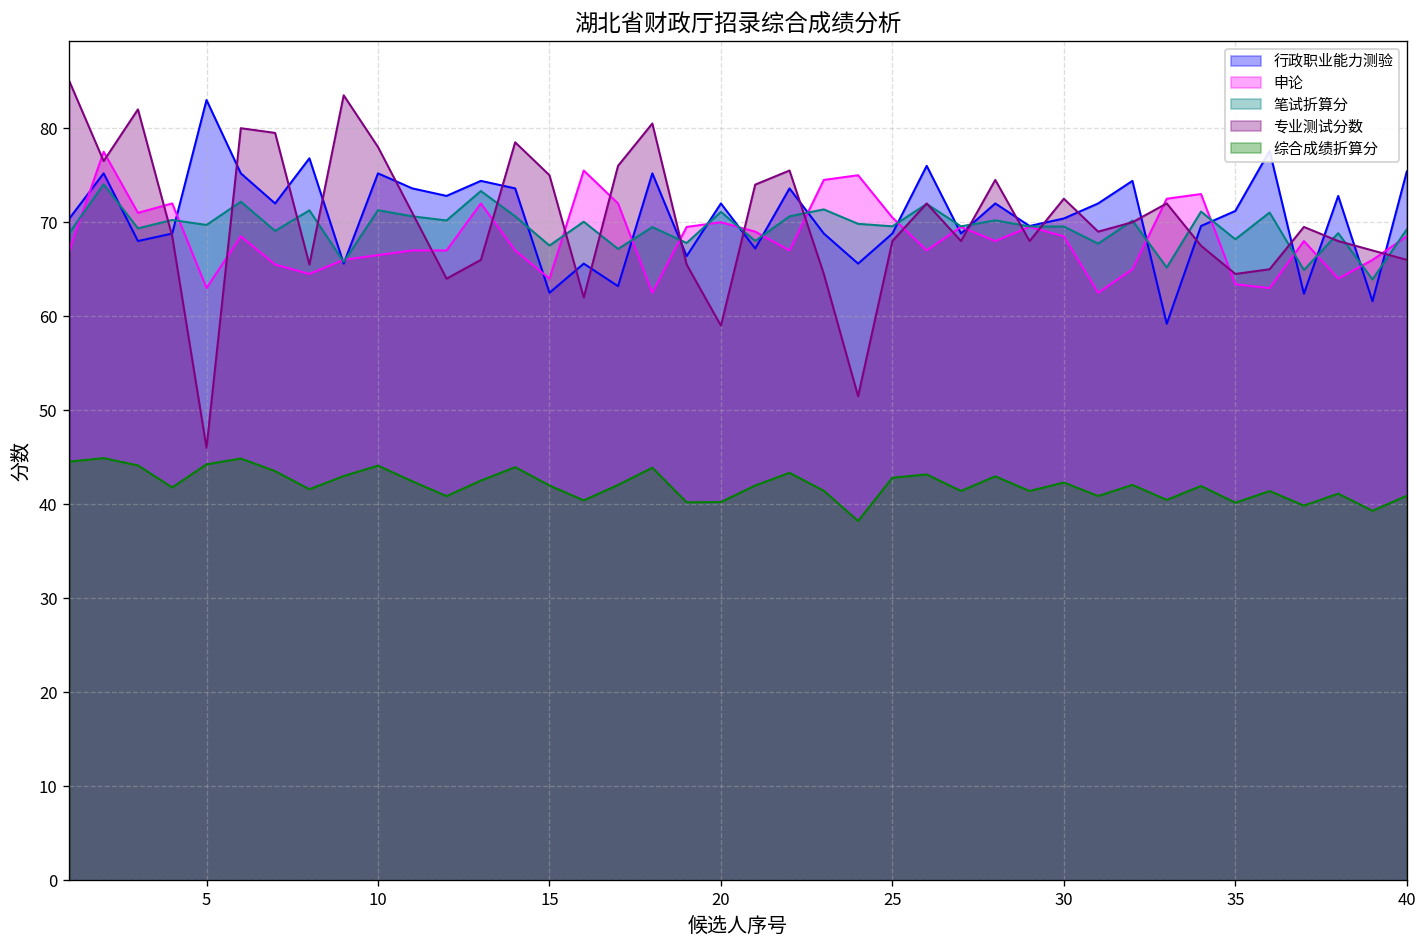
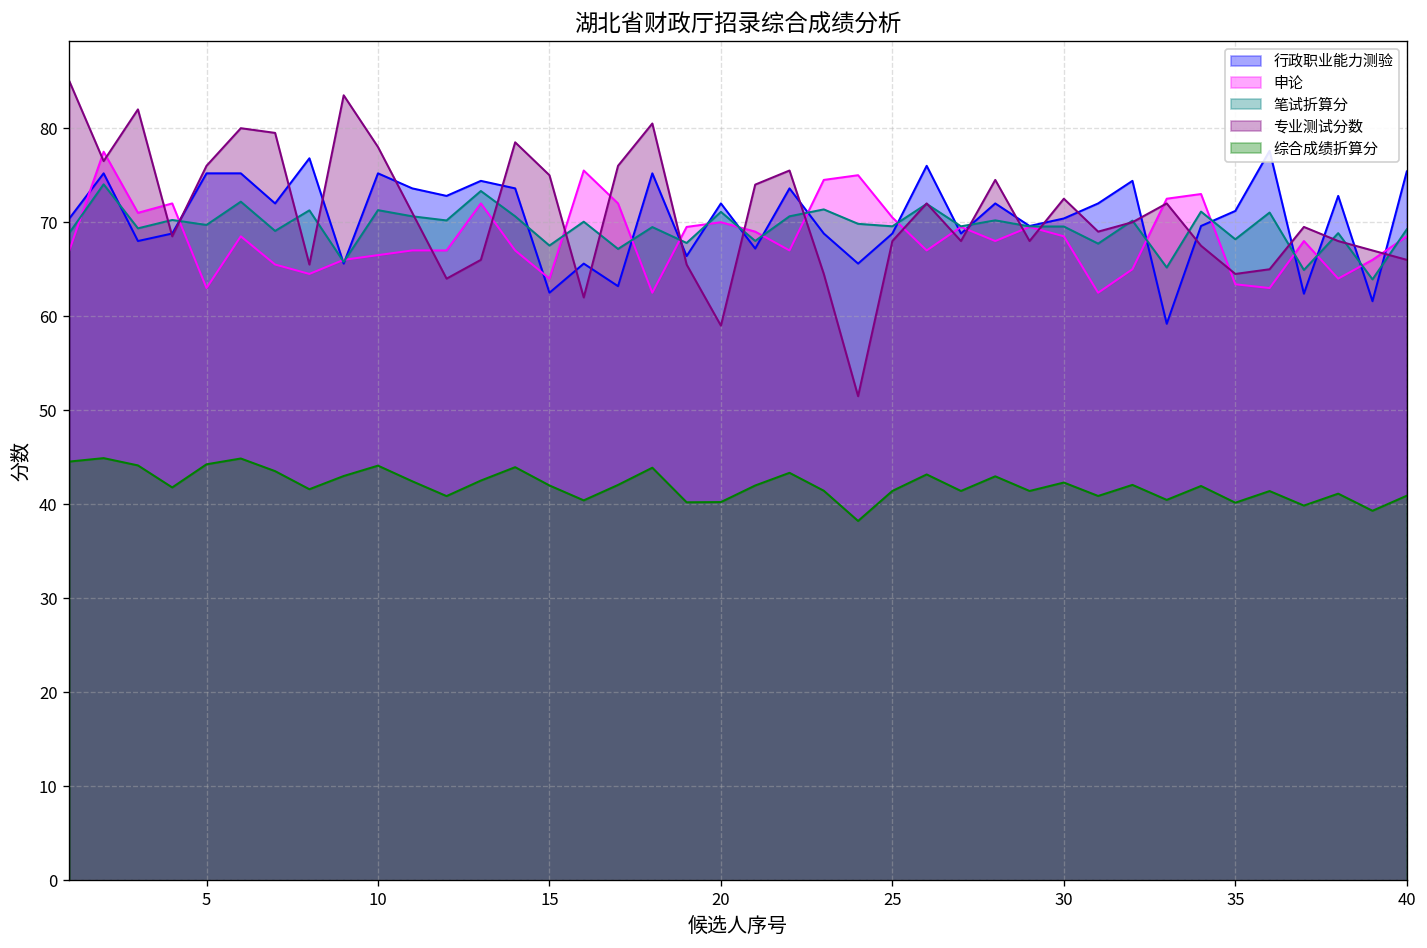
  {
    "行政职业能力测验": {
-     "5": 83,
+     "5": 75,
      "10": 75,
      "15": 63,
      "20": 72,
      "25": 69,
      "30": 70,
      "35": 71,
      "40": 75
    },
    "申论": {
      "5": 63,
      "10": 67,
      "15": 64,
      "20": 70,
      "25": 71,
      "30": 69,
      "35": 63,
      "40": 69
    },
    "笔试折算分": {
      "5": 70,
      "10": 71,
      "15": 68,
      "20": 71,
      "25": 70,
      "30": 70,
      "35": 68,
      "40": 69
    },
    "专业测试分数": {
-     "5": 46,
+     "5": 76,
      "10": 78,
      "15": 75,
      "20": 59,
      "25": 68,
      "30": 73,
      "35": 65,
      "40": 66
    },
    "综合成绩折算分": {
      "5": 44,
      "10": 44,
      "15": 42,
      "20": 40,
-     "25": 43,
+     "25": 41,
      "30": 42,
      "35": 40,
      "40": 41
    }
  }
